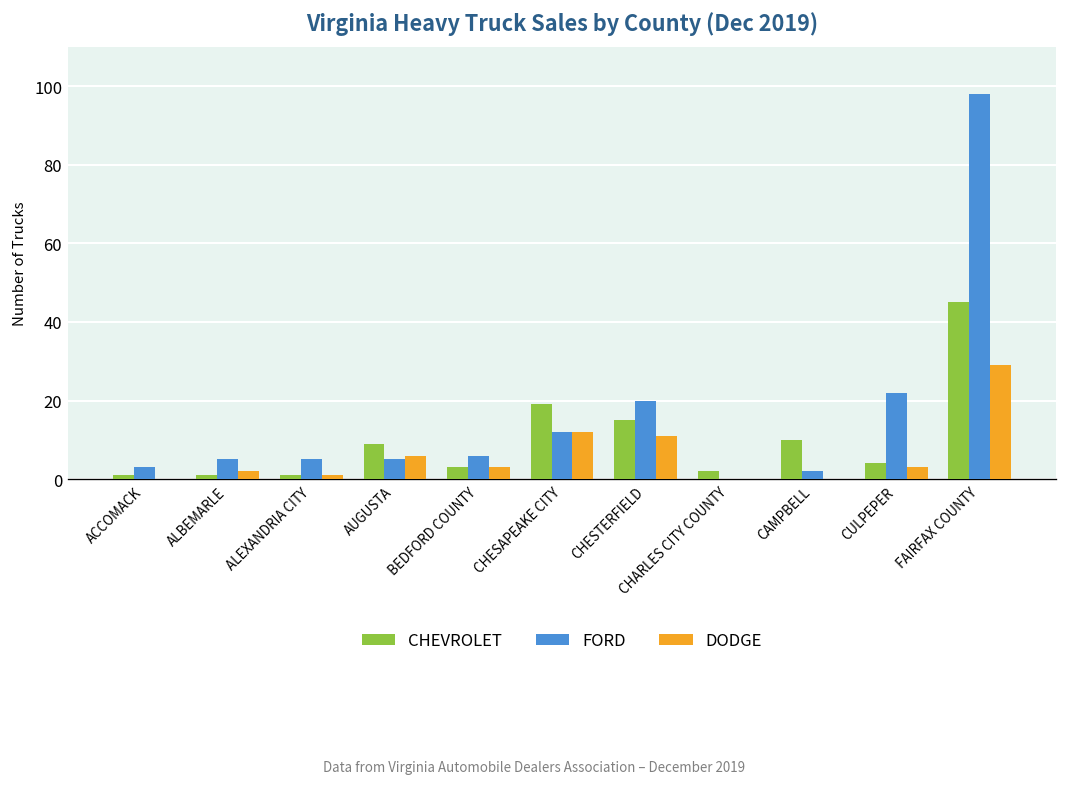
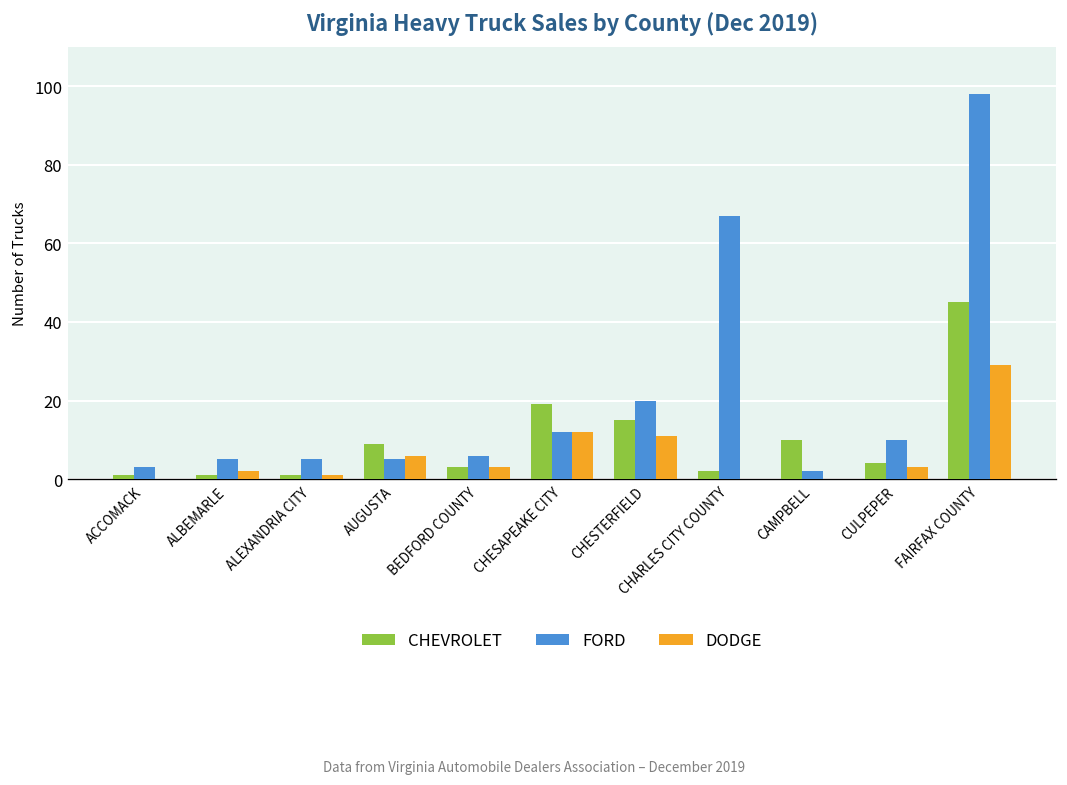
  {
    "CHEVROLET": {
      "ACCOMACK": 1,
      "ALBEMARLE": 1,
      "ALEXANDRIA CITY": 1,
      "AUGUSTA": 9,
      "BEDFORD COUNTY": 3,
      "CHESAPEAKE CITY": 19,
      "CHESTERFIELD": 15,
      "CHARLES CITY COUNTY": 2,
      "CAMPBELL": 10,
      "CULPEPER": 4,
      "FAIRFAX COUNTY": 45
    },
    "FORD": {
      "ACCOMACK": 3,
      "ALBEMARLE": 5,
      "ALEXANDRIA CITY": 5,
      "AUGUSTA": 5,
      "BEDFORD COUNTY": 6,
      "CHESAPEAKE CITY": 12,
      "CHESTERFIELD": 20,
-     "CHARLES CITY COUNTY": 0,
+     "CHARLES CITY COUNTY": 67,
      "CAMPBELL": 2,
-     "CULPEPER": 22,
+     "CULPEPER": 10,
      "FAIRFAX COUNTY": 98
    },
    "DODGE": {
      "ACCOMACK": 0,
      "ALBEMARLE": 2,
      "ALEXANDRIA CITY": 1,
      "AUGUSTA": 6,
      "BEDFORD COUNTY": 3,
      "CHESAPEAKE CITY": 12,
      "CHESTERFIELD": 11,
      "CHARLES CITY COUNTY": 0,
      "CAMPBELL": 0,
      "CULPEPER": 3,
      "FAIRFAX COUNTY": 29
    }
  }
